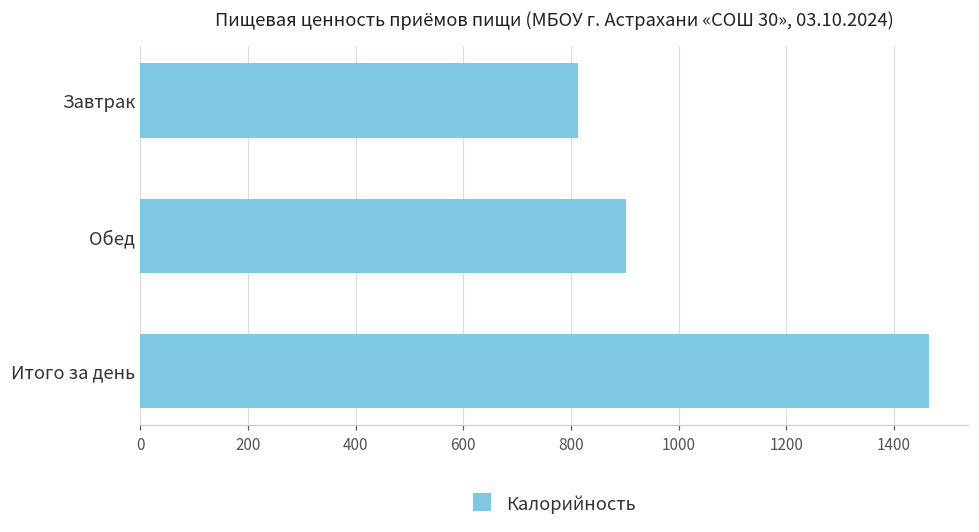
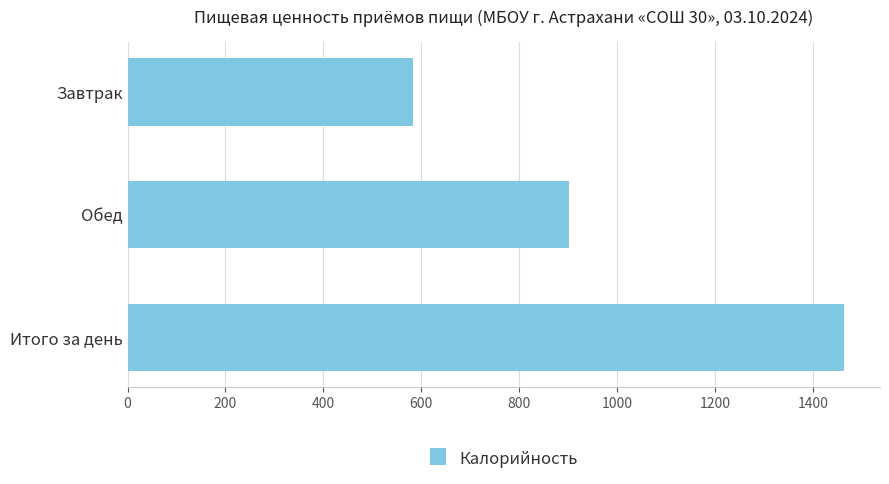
  {
-   "Завтрак": 810,
+   "Завтрак": 580,
    "Обед": 900,
    "Итого за день": 1460
  }
